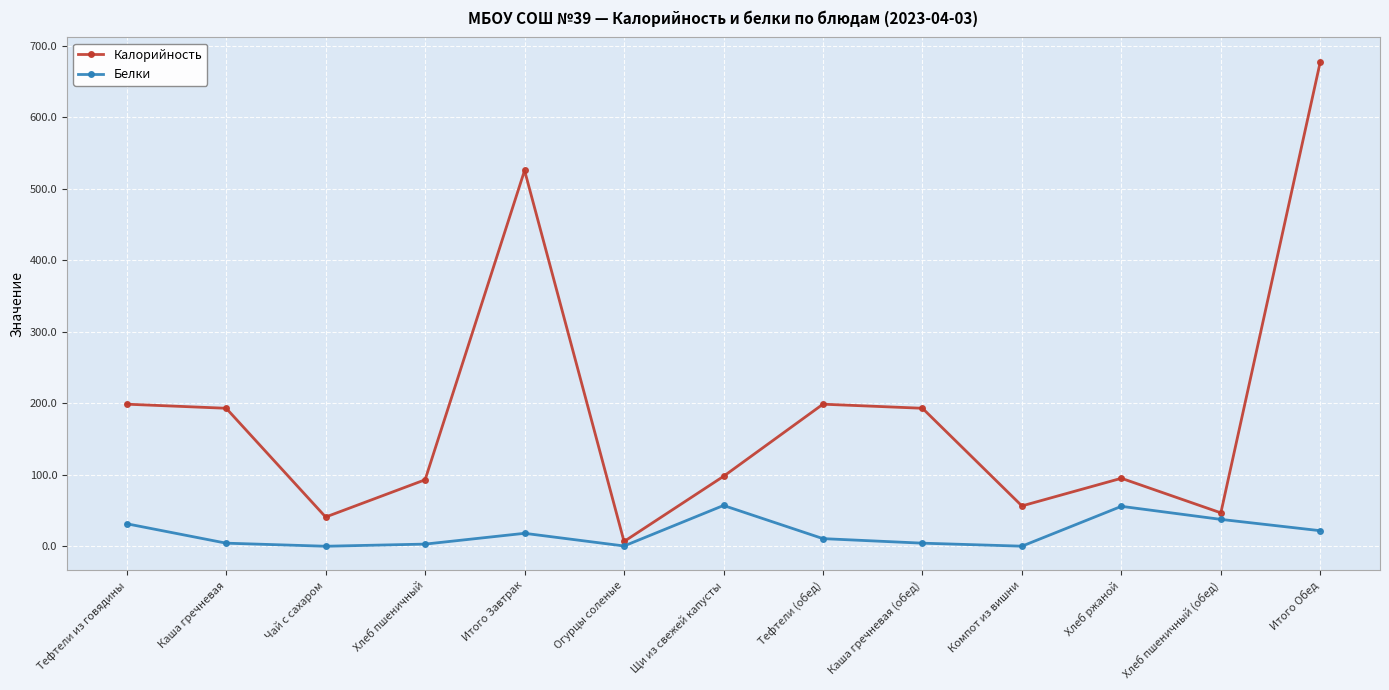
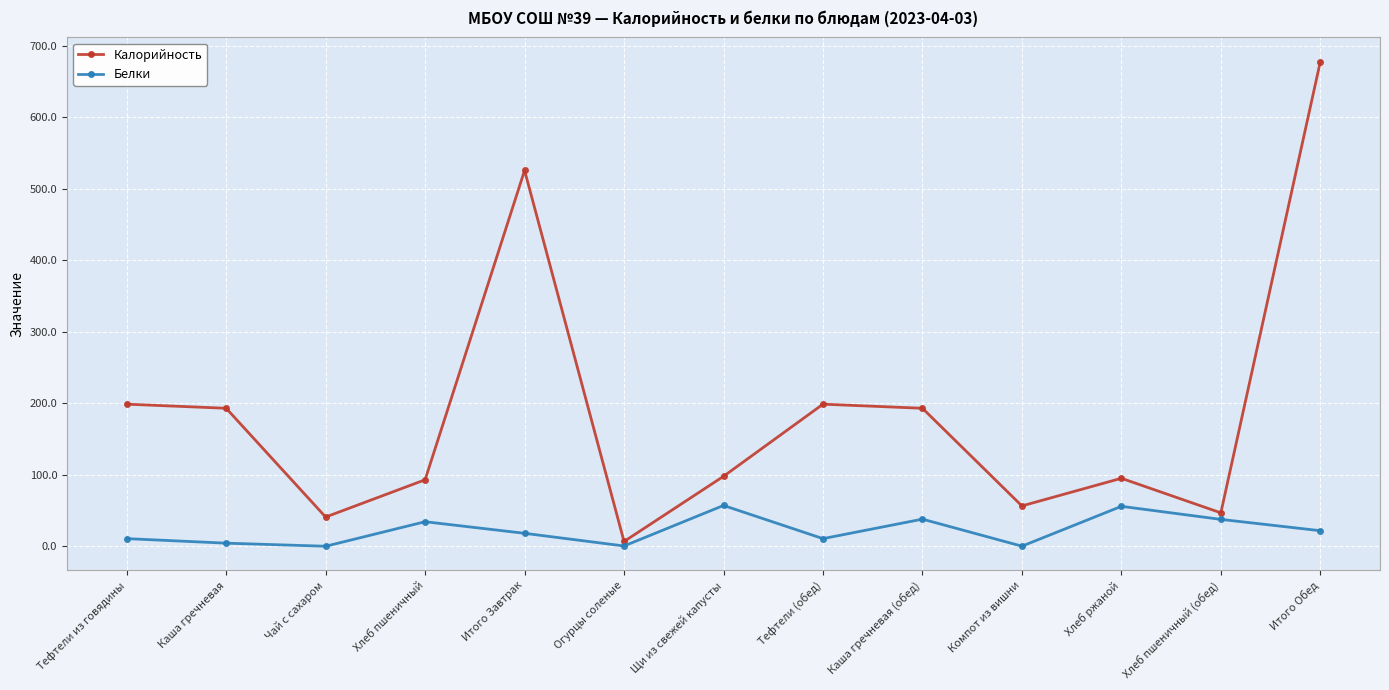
  {
    "Калорийность": {
      "Тефтели из говядины": 200,
      "Каша гречневая": 190,
      "Чай с сахаром": 40,
      "Хлеб пшеничный": 90,
      "Итого Завтрак": 530,
      "Огурцы соленые": 10,
      "Щи из свежей капусты": 100,
      "Тефтели (обед)": 200,
      "Каша гречневая (обед)": 190,
      "Компот из вишни": 60,
      "Хлеб ржаной": 100,
      "Хлеб пшеничный (обед)": 50,
      "Итого Обед": 680
    },
    "Белки": {
-     "Тефтели из говядины": 30,
+     "Тефтели из говядины": 10,
      "Каша гречневая": 0,
      "Чай с сахаром": 0,
-     "Хлеб пшеничный": 0,
+     "Хлеб пшеничный": 30,
      "Итого Завтрак": 20,
      "Огурцы соленые": 0,
      "Щи из свежей капусты": 60,
      "Тефтели (обед)": 10,
-     "Каша гречневая (обед)": 0,
+     "Каша гречневая (обед)": 40,
      "Компот из вишни": 0,
      "Хлеб ржаной": 60,
      "Хлеб пшеничный (обед)": 40,
      "Итого Обед": 20
    }
  }
